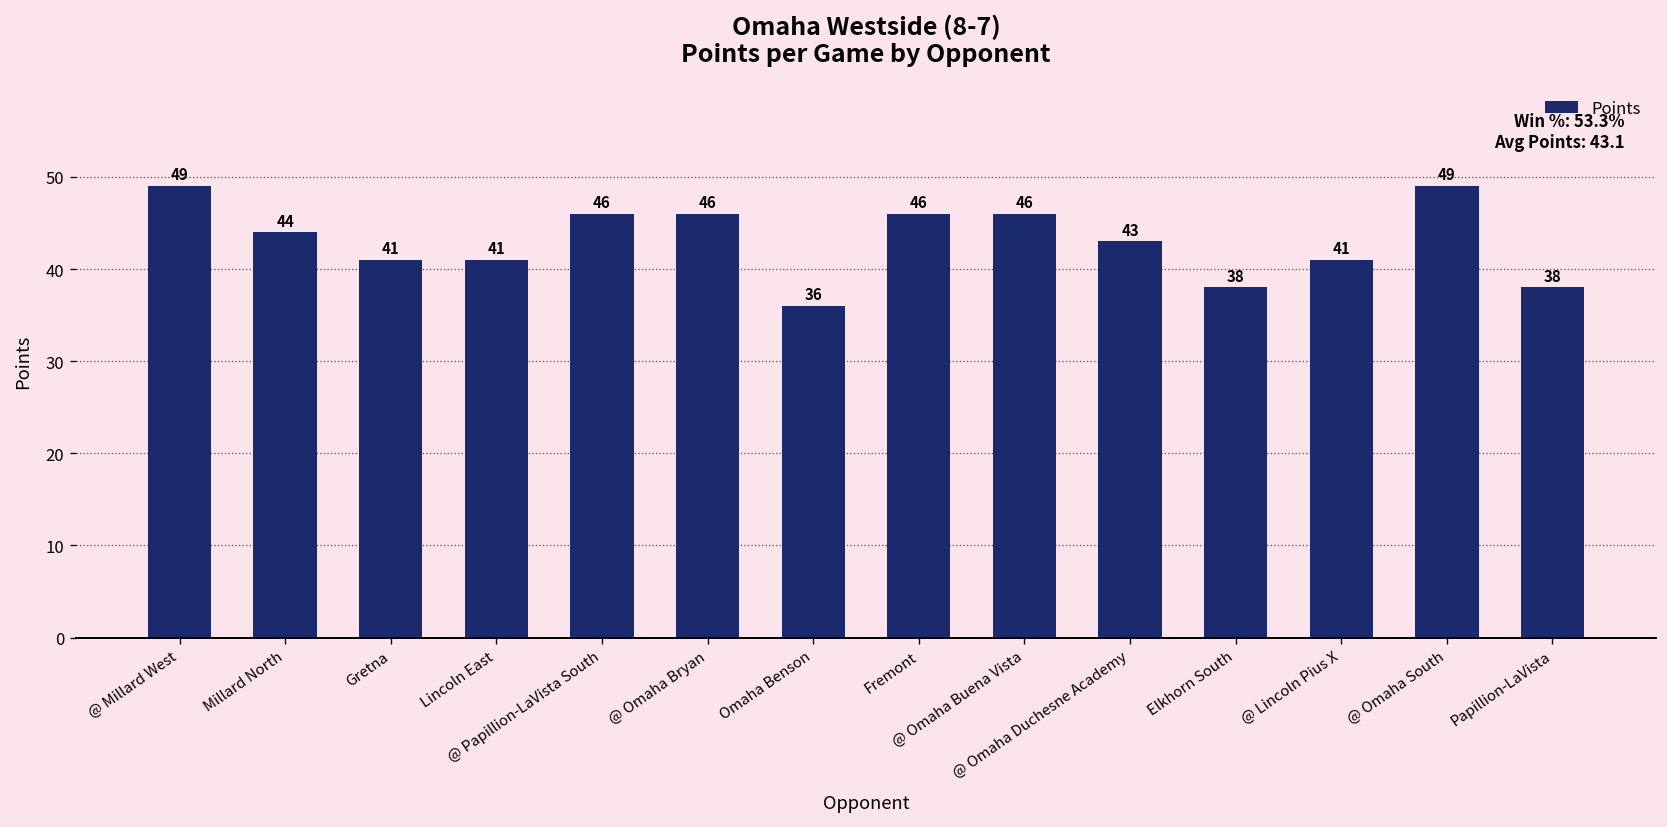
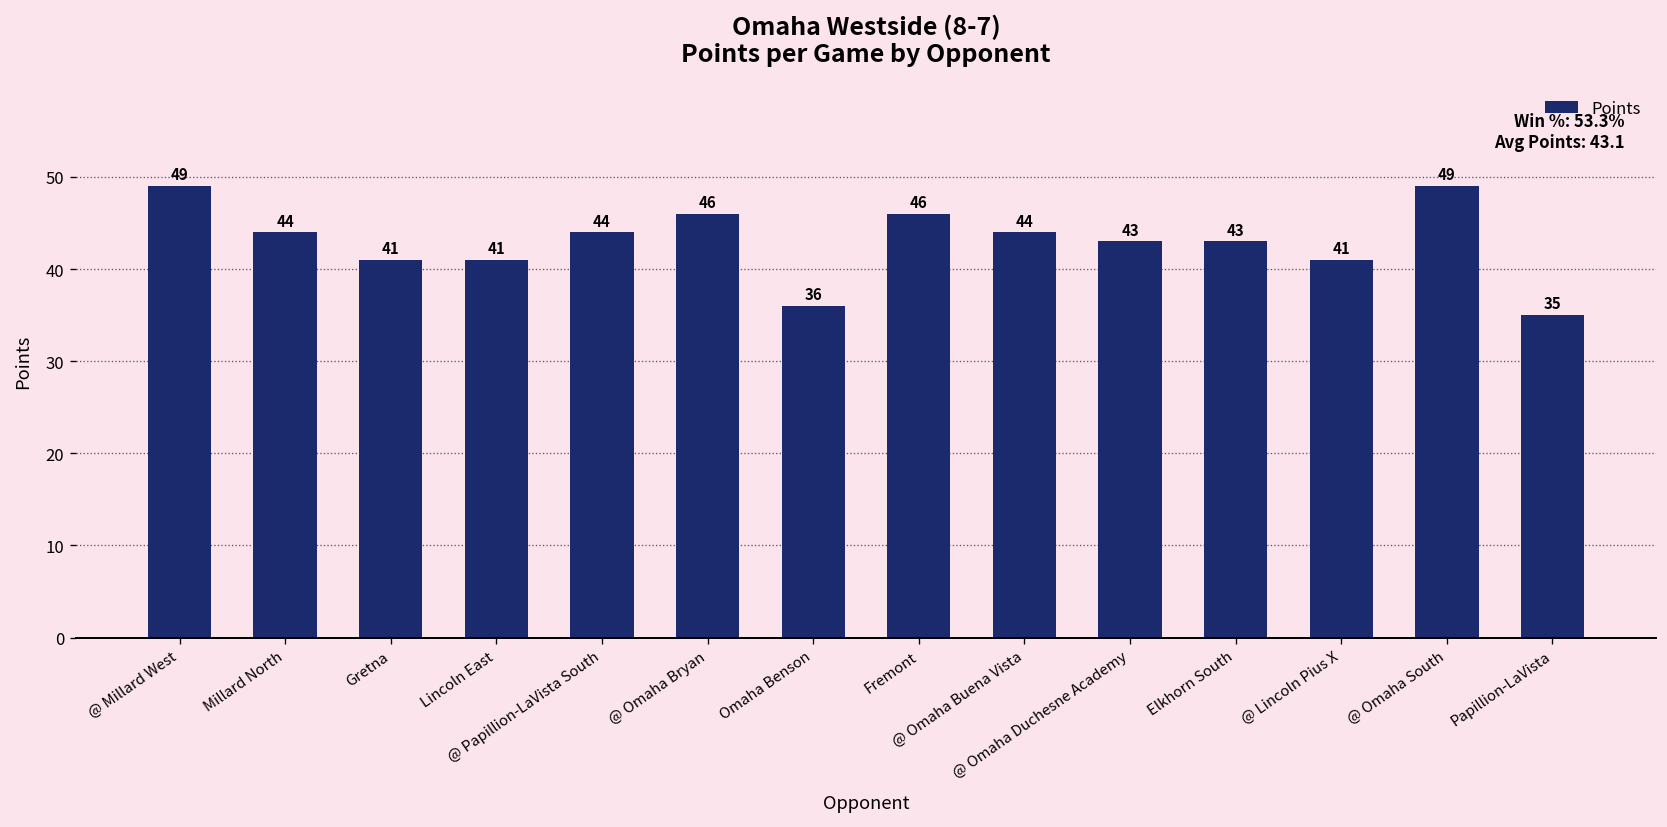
  {
    "@ Millard West": 49,
    "Millard North": 44,
    "Gretna": 41,
    "Lincoln East": 41,
-   "@ Papillion-LaVista South": 46,
+   "@ Papillion-LaVista South": 44,
    "@ Omaha Bryan": 46,
    "Omaha Benson": 36,
    "Fremont": 46,
-   "@ Omaha Buena Vista": 46,
+   "@ Omaha Buena Vista": 44,
    "@ Omaha Duchesne Academy": 43,
-   "Elkhorn South": 38,
+   "Elkhorn South": 43,
    "@ Lincoln Pius X": 41,
    "@ Omaha South": 49,
-   "Papillion-LaVista": 38
+   "Papillion-LaVista": 35
  }
